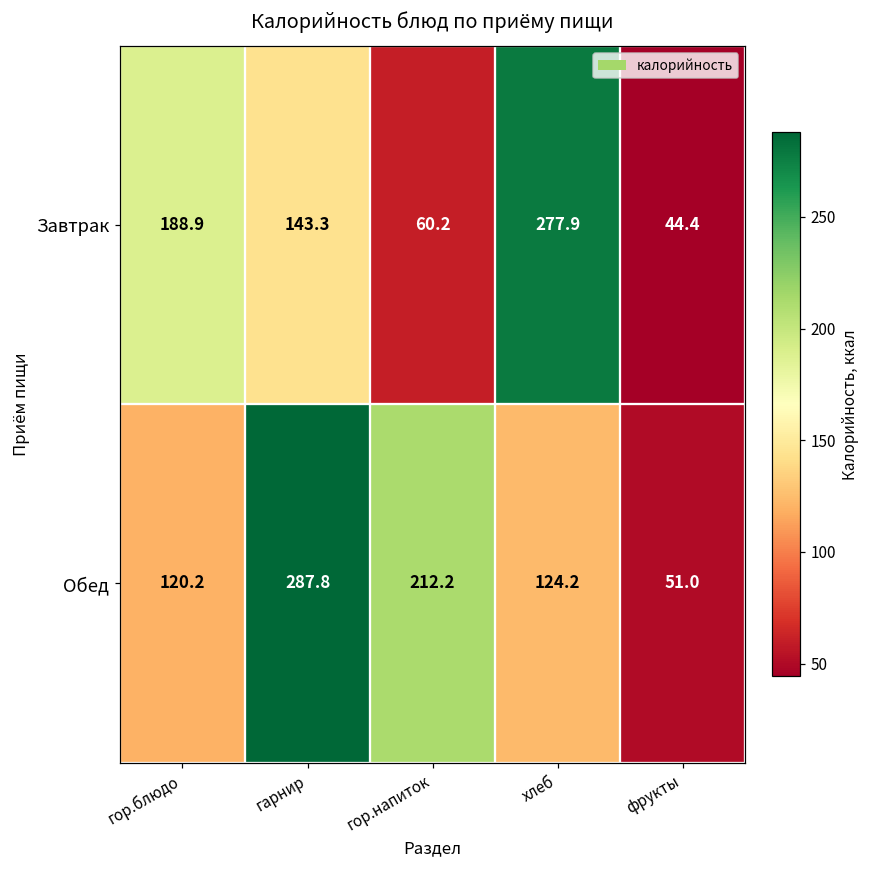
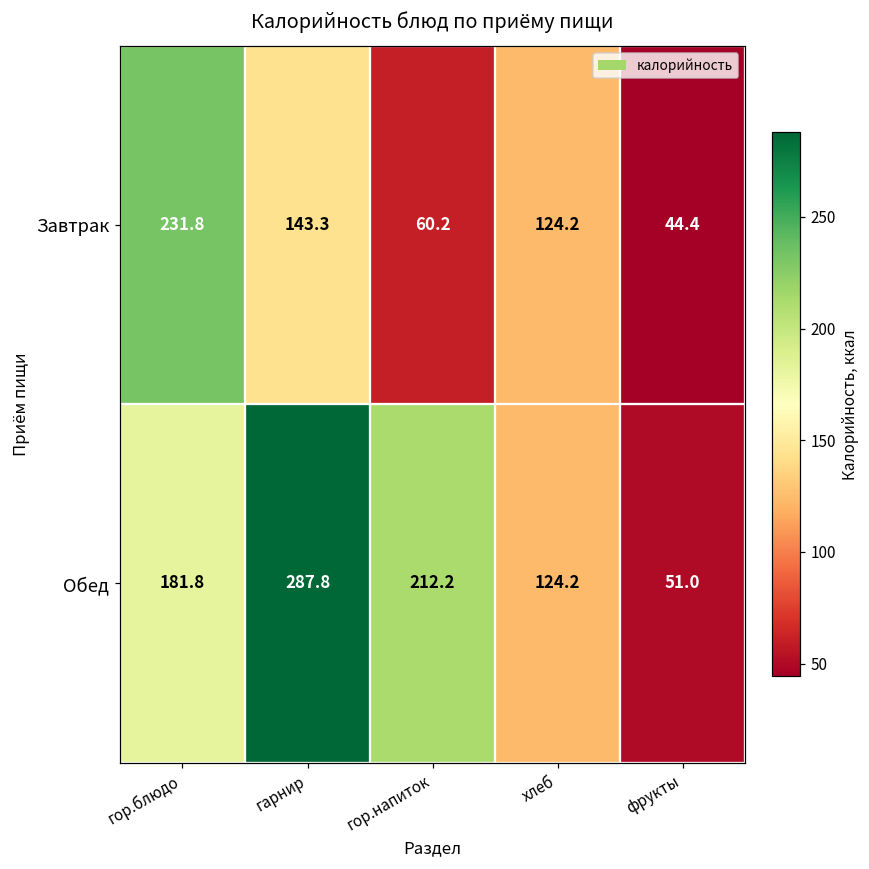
  {
    "Завтрак": {
-     "гор.блюдо": 188.9,
+     "гор.блюдо": 231.8,
      "гарнир": 143.3,
      "гор.напиток": 60.2,
-     "хлеб": 277.9,
+     "хлеб": 124.2,
      "фрукты": 44.4
    },
    "Обед": {
-     "гор.блюдо": 120.2,
+     "гор.блюдо": 181.8,
      "гарнир": 287.8,
      "гор.напиток": 212.2,
      "хлеб": 124.2,
      "фрукты": 51.0
    }
  }
